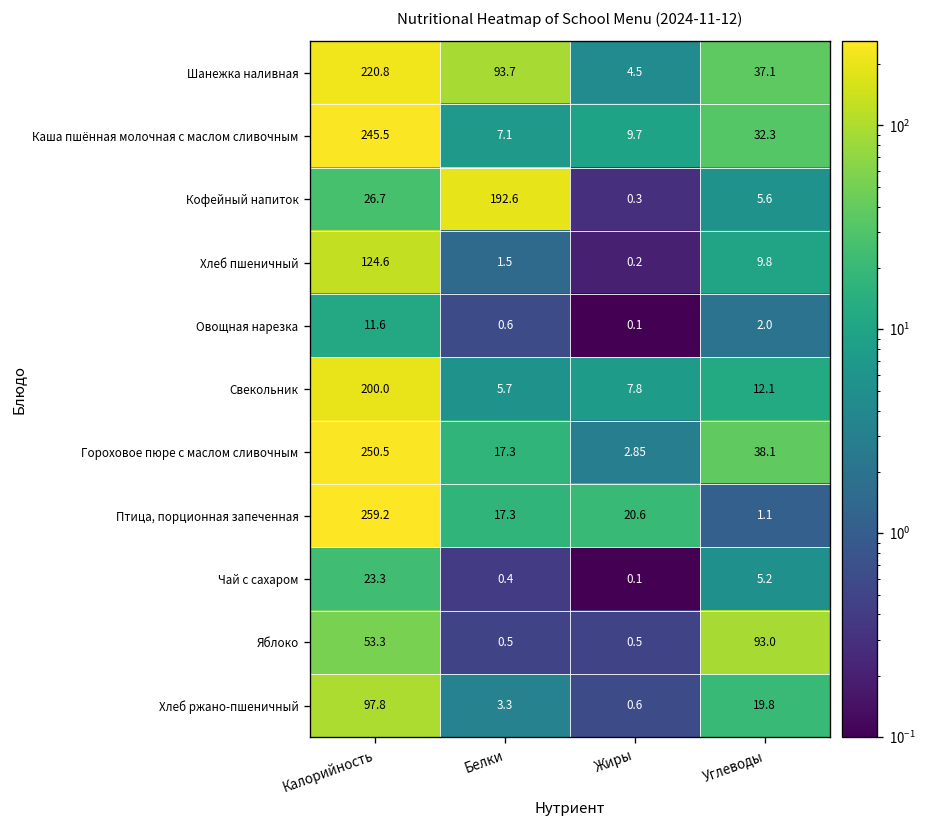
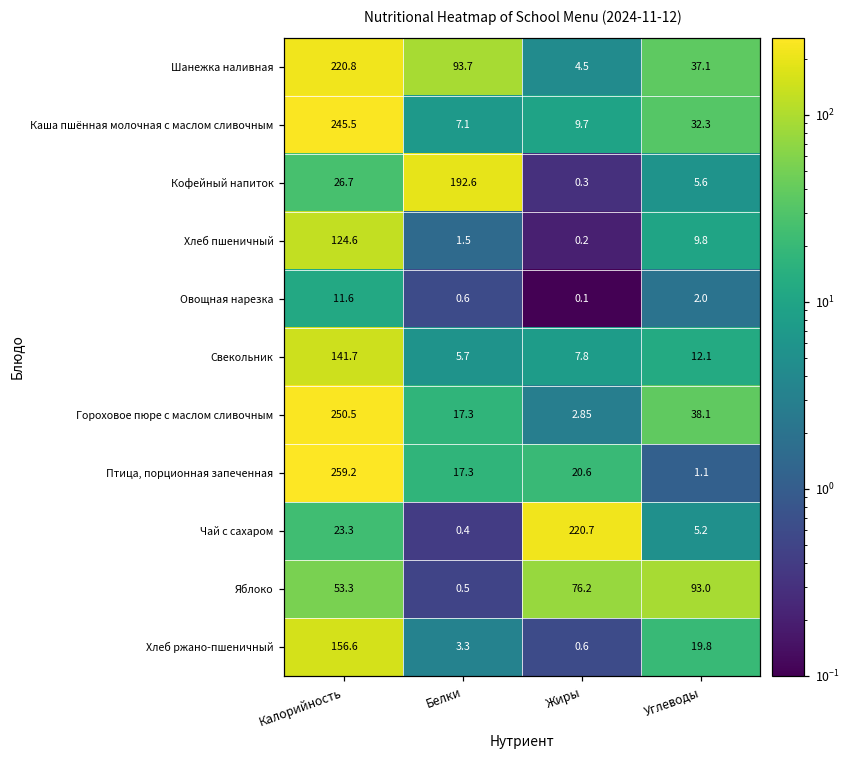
  {
    "Шанежка наливная": {
      "Калорийность": 220.8,
      "Белки": 93.7,
      "Жиры": 4.5,
      "Углеводы": 37.1
    },
    "Каша пшённая молочная с маслом сливочным": {
      "Калорийность": 245.5,
      "Белки": 7.1,
      "Жиры": 9.7,
      "Углеводы": 32.3
    },
    "Кофейный напиток": {
      "Калорийность": 26.7,
      "Белки": 192.6,
      "Жиры": 0.3,
      "Углеводы": 5.6
    },
    "Хлеб пшеничный": {
      "Калорийность": 124.6,
      "Белки": 1.5,
      "Жиры": 0.2,
      "Углеводы": 9.8
    },
    "Овощная нарезка": {
      "Калорийность": 11.6,
      "Белки": 0.6,
      "Жиры": 0.1,
      "Углеводы": 2.0
    },
    "Свекольник": {
-     "Калорийность": 200.0,
+     "Калорийность": 141.7,
      "Белки": 5.7,
      "Жиры": 7.8,
      "Углеводы": 12.1
    },
    "Гороховое пюре с маслом сливочным": {
      "Калорийность": 250.5,
      "Белки": 17.3,
      "Жиры": 2.85,
      "Углеводы": 38.1
    },
    "Птица, порционная запеченная": {
      "Калорийность": 259.2,
      "Белки": 17.3,
      "Жиры": 20.6,
      "Углеводы": 1.1
    },
    "Чай с сахаром": {
      "Калорийность": 23.3,
      "Белки": 0.4,
-     "Жиры": 0.1,
+     "Жиры": 220.7,
      "Углеводы": 5.2
    },
    "Яблоко": {
      "Калорийность": 53.3,
      "Белки": 0.5,
-     "Жиры": 0.5,
+     "Жиры": 76.2,
      "Углеводы": 93.0
    },
    "Хлеб ржано-пшеничный": {
-     "Калорийность": 97.8,
+     "Калорийность": 156.6,
      "Белки": 3.3,
      "Жиры": 0.6,
      "Углеводы": 19.8
    }
  }
